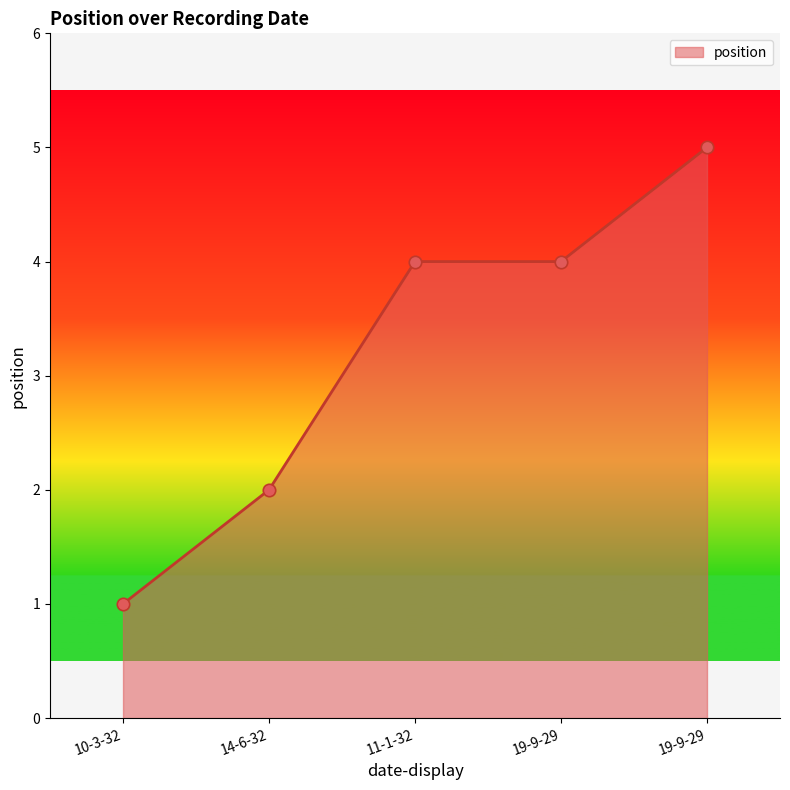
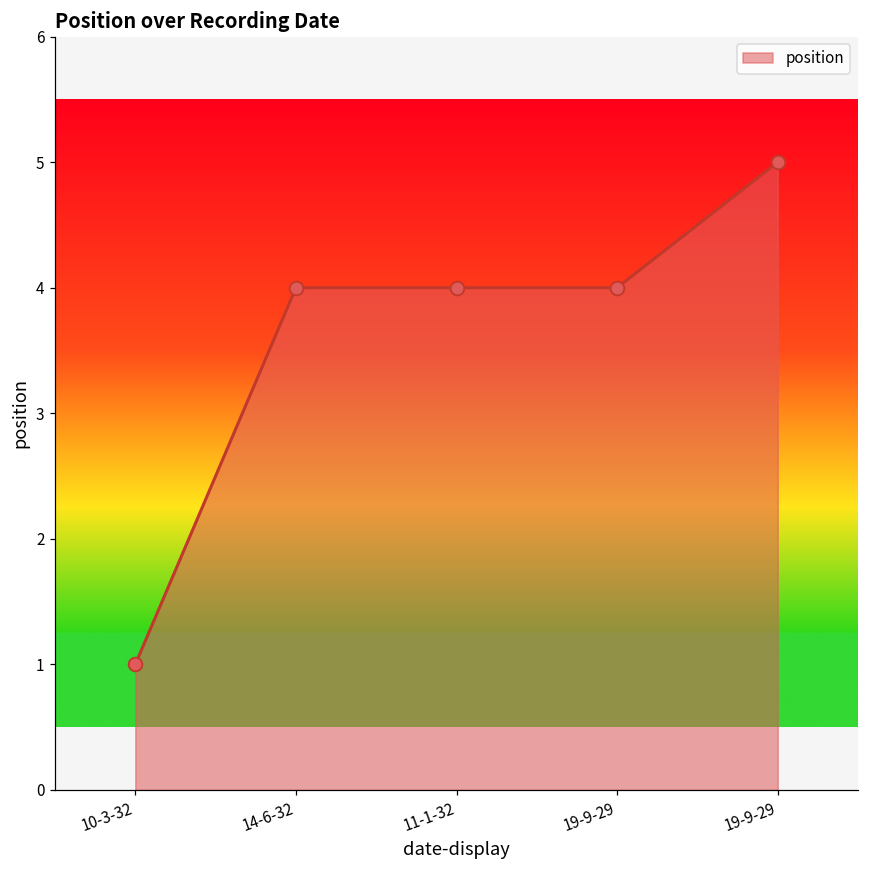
  {
    "10-3-32": 1,
-   "14-6-32": 2,
+   "14-6-32": 4,
    "11-1-32": 4
  }
